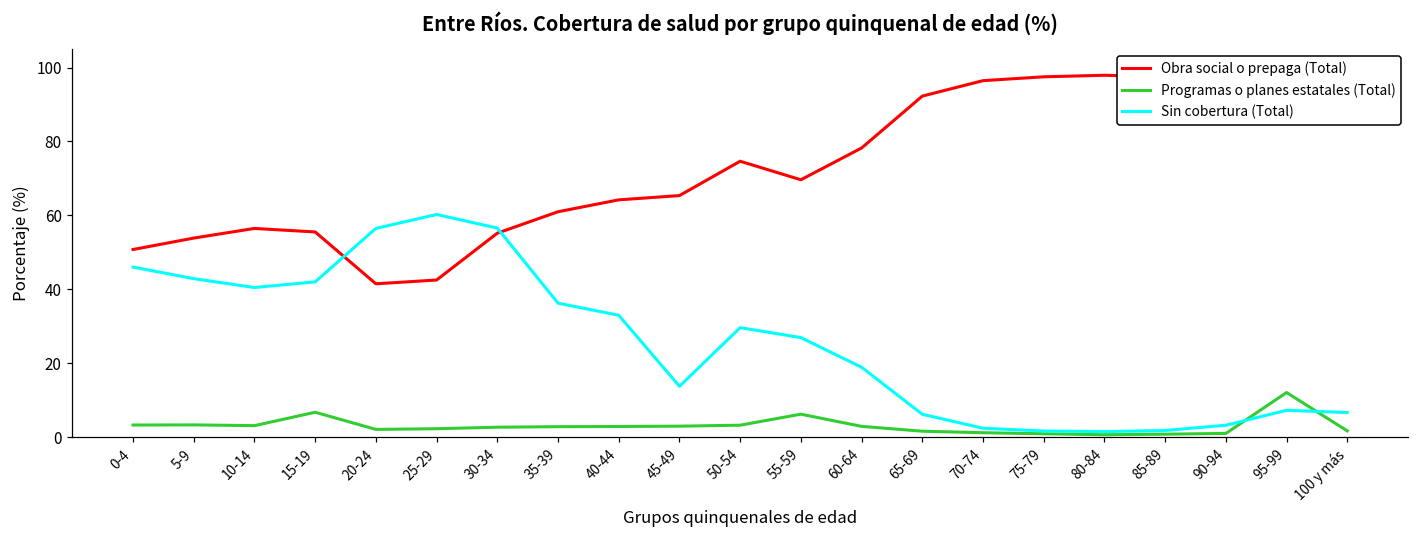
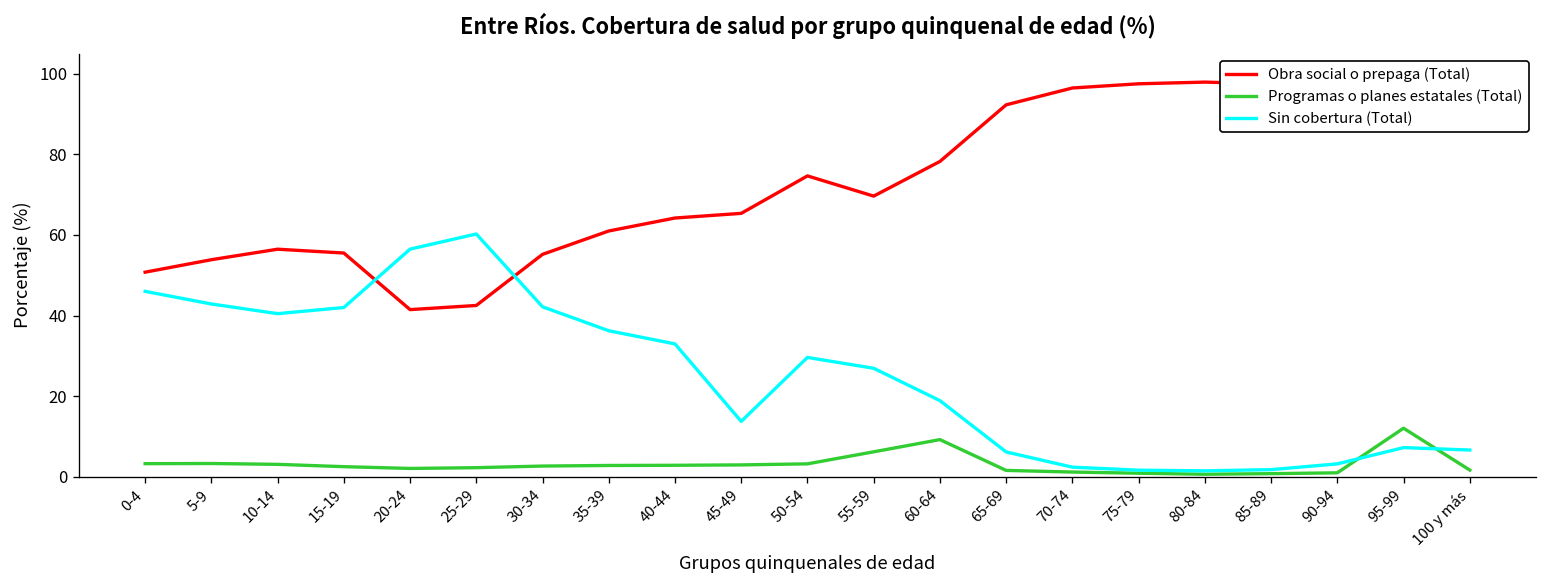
  {
    "Obra social o prepaga (Total)": {
      "0-4": 51,
      "5-9": 54,
      "10-14": 56,
      "15-19": 56,
      "20-24": 41,
      "25-29": 42,
      "30-34": 55,
      "35-39": 61,
      "40-44": 64,
      "45-49": 65,
      "50-54": 75,
      "55-59": 70,
      "60-64": 78,
      "65-69": 92,
      "70-74": 96,
      "75-79": 98,
      "80-84": 98
    },
    "Programas o planes estatales (Total)": {
      "0-4": 3,
      "5-9": 3,
      "10-14": 3,
-     "15-19": 7,
+     "15-19": 2,
      "20-24": 2,
      "25-29": 2,
      "30-34": 3,
      "35-39": 3,
      "40-44": 3,
      "45-49": 3,
      "50-54": 3,
      "55-59": 6,
-     "60-64": 3,
+     "60-64": 9,
      "65-69": 2,
      "70-74": 1,
      "80-84": 1,
      "85-89": 1,
      "90-94": 1,
      "95-99": 12,
      "100 y más": 2
    },
    "Sin cobertura (Total)": {
      "0-4": 46,
      "5-9": 43,
      "10-14": 40,
      "15-19": 42,
      "20-24": 56,
      "25-29": 60,
-     "30-34": 57,
+     "30-34": 42,
      "35-39": 36,
      "40-44": 33,
      "45-49": 14,
      "50-54": 30,
      "55-59": 27,
      "60-64": 19,
      "65-69": 6,
      "70-74": 2,
      "80-84": 1,
      "85-89": 2,
      "90-94": 3,
      "95-99": 7,
      "100 y más": 7
    }
  }
